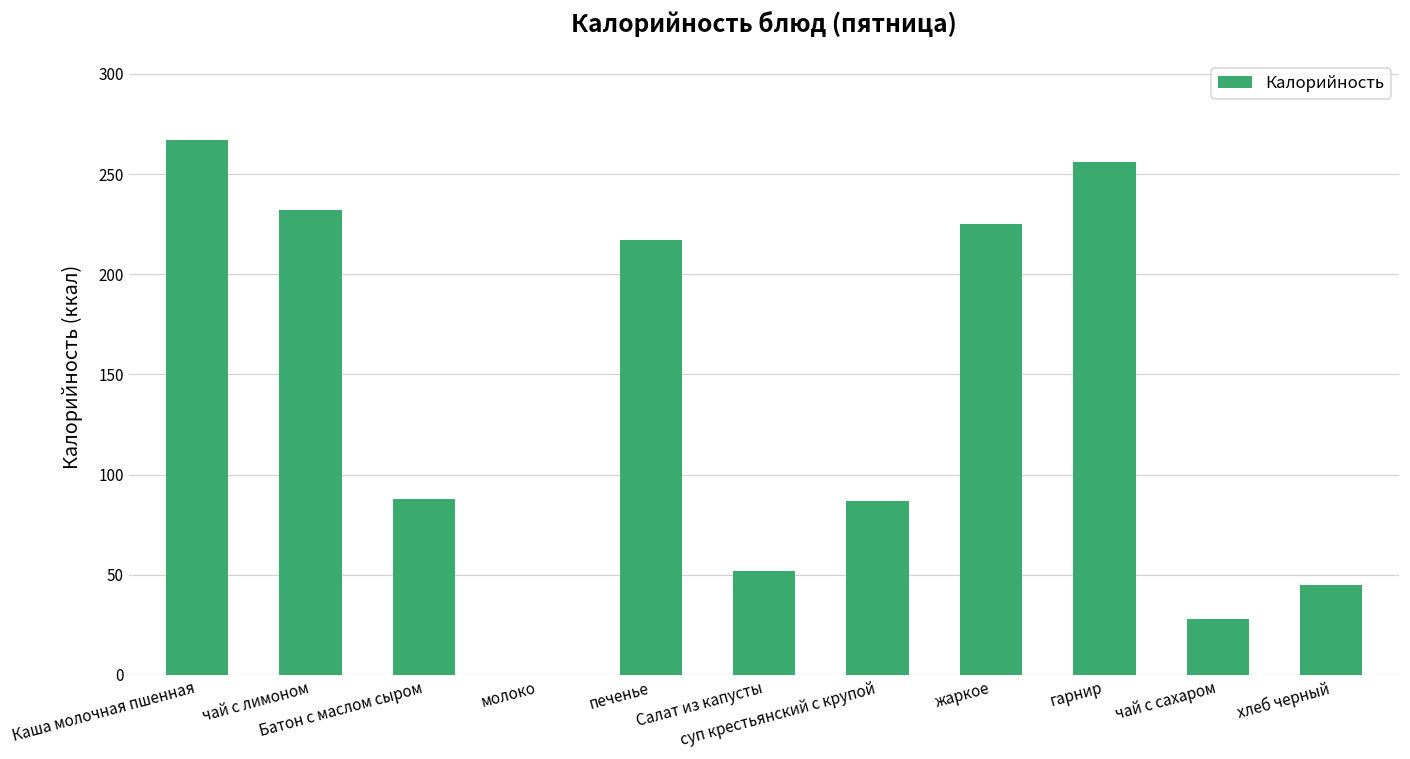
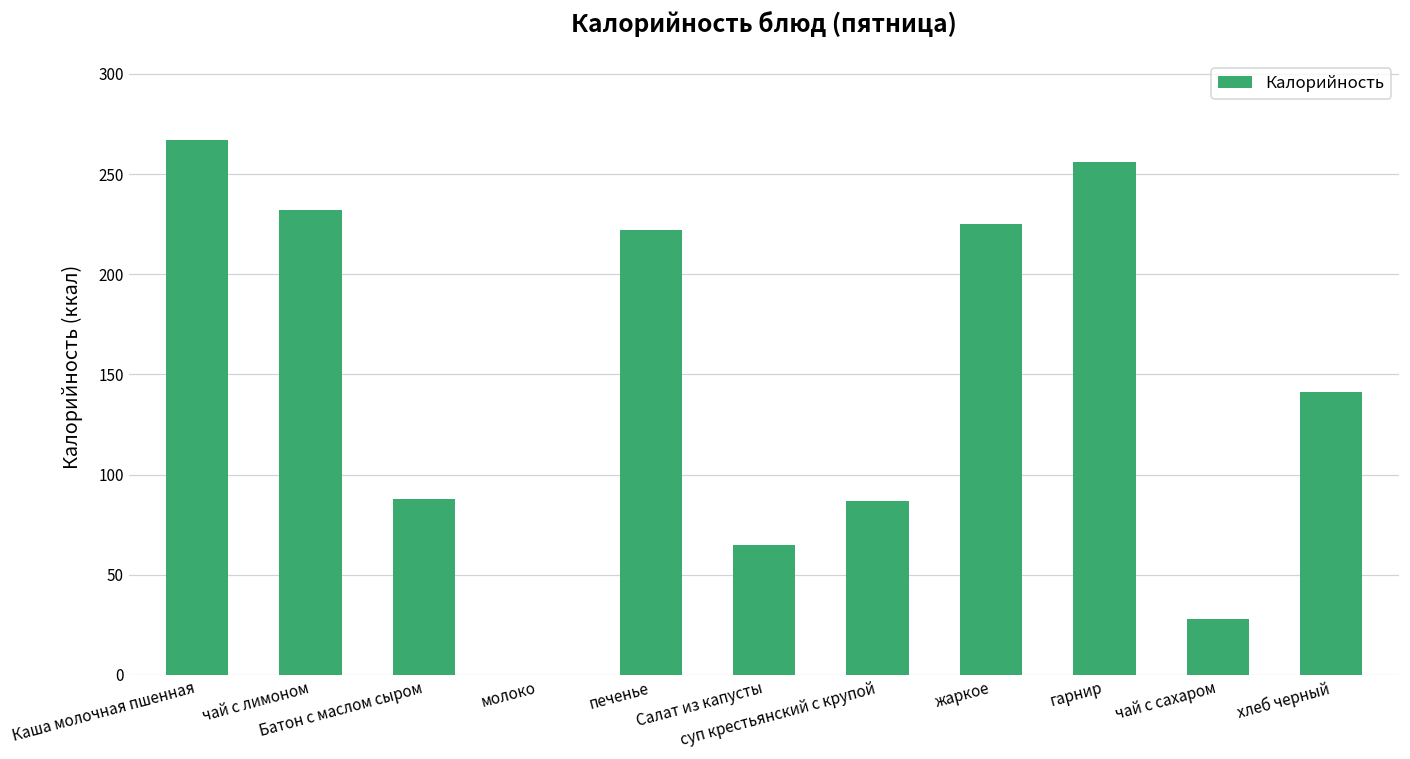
  {
    "Каша молочная пшенная": 267,
    "чай с лимоном": 232,
    "Батон с маслом сыром": 88,
    "молоко": 0,
-   "печенье": 217,
-   "Салат из капусты": 52,
+   "печенье": 222,
+   "Салат из капусты": 65,
    "суп крестьянский с крупой": 87,
    "жаркое": 225,
    "гарнир": 256,
    "чай с сахаром": 28,
-   "хлеб черный": 45
+   "хлеб черный": 141
  }
